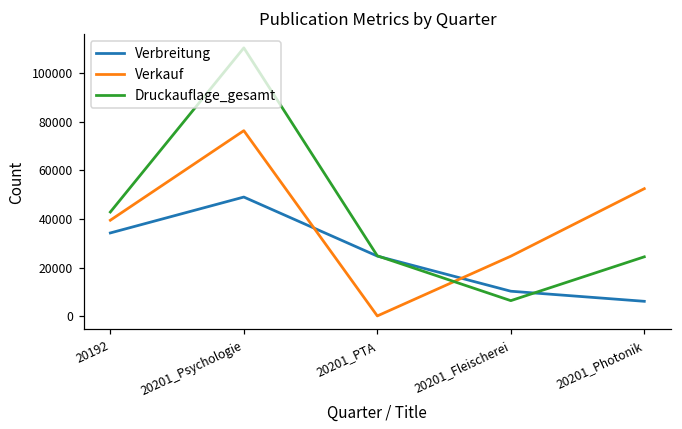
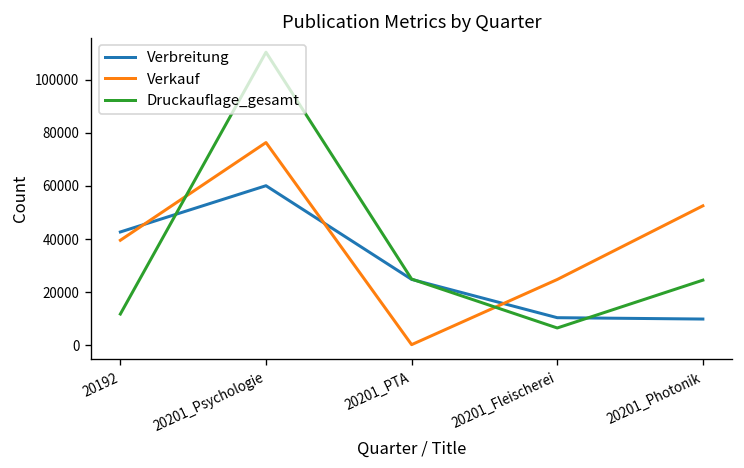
  {
    "Verbreitung": {
-     "20192": 34000,
-     "20201_Psychologie": 49000,
+     "20192": 43000,
+     "20201_Psychologie": 60000,
      "20201_Fleischerei": 10000,
-     "20201_Photonik": 6000
+     "20201_Photonik": 10000
    },
    "Verkauf": {
      "20192": 40000,
      "20201_Psychologie": 76000,
      "20201_PTA": 0,
      "20201_Fleischerei": 25000,
      "20201_Photonik": 53000
    },
    "Druckauflage_gesamt": {
-     "20192": 43000,
+     "20192": 12000,
      "20201_Fleischerei": 7000,
      "20201_Photonik": 25000
    }
  }
